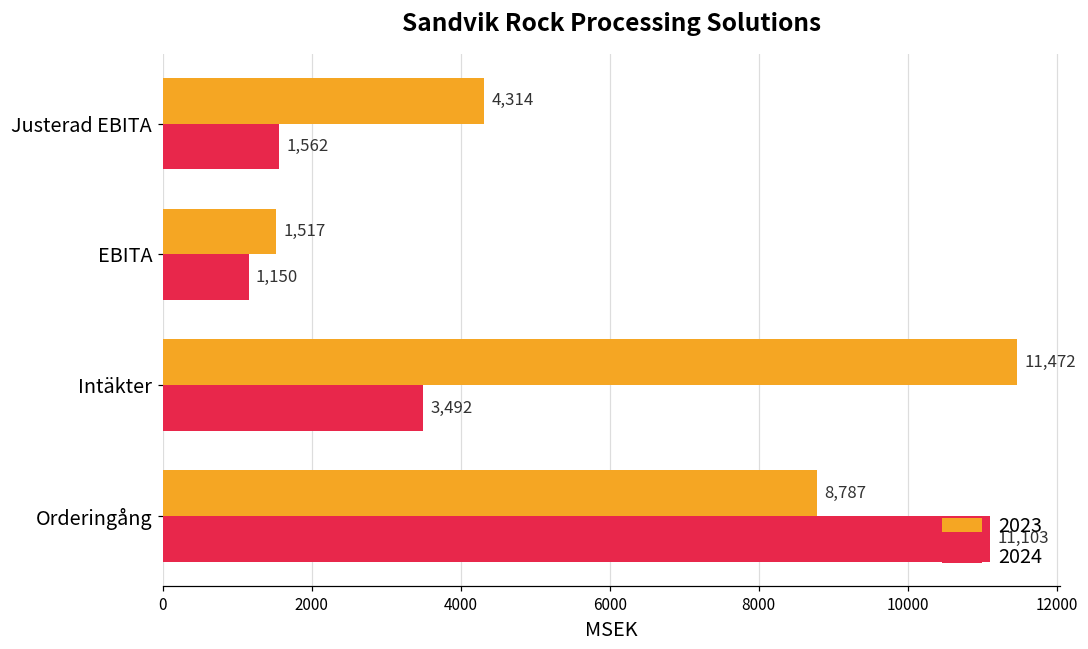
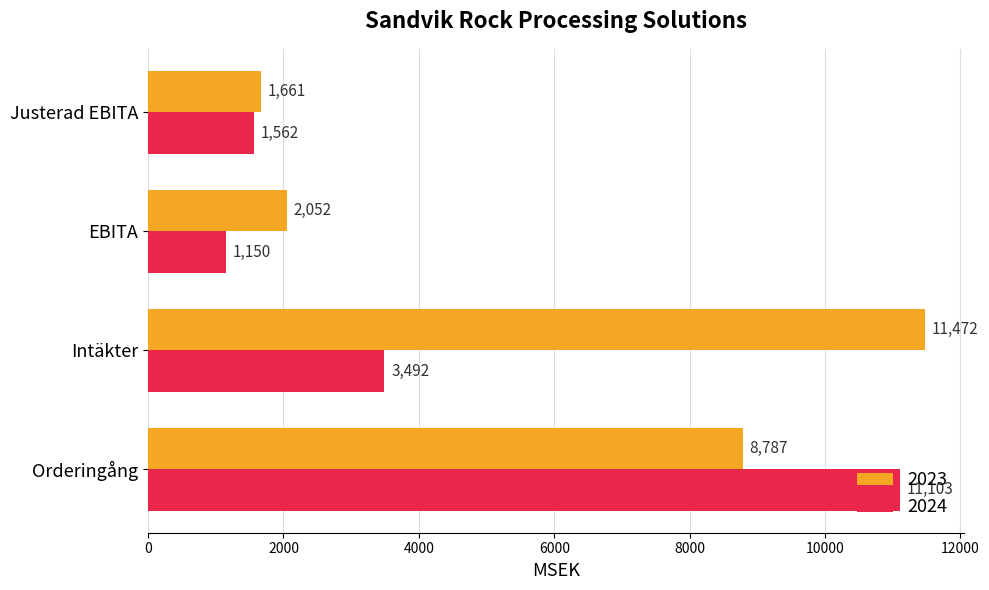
  {
    "2023": {
-     "Justerad EBITA": "4,314",
-     "EBITA": "1,517",
+     "Justerad EBITA": "1,661",
+     "EBITA": "2,052",
      "Intäkter": "11,472",
      "Orderingång": "8,787"
    },
    "2024": {
      "Justerad EBITA": "1,562",
      "EBITA": "1,150",
      "Intäkter": "3,492",
      "Orderingång": "11,103"
    }
  }
